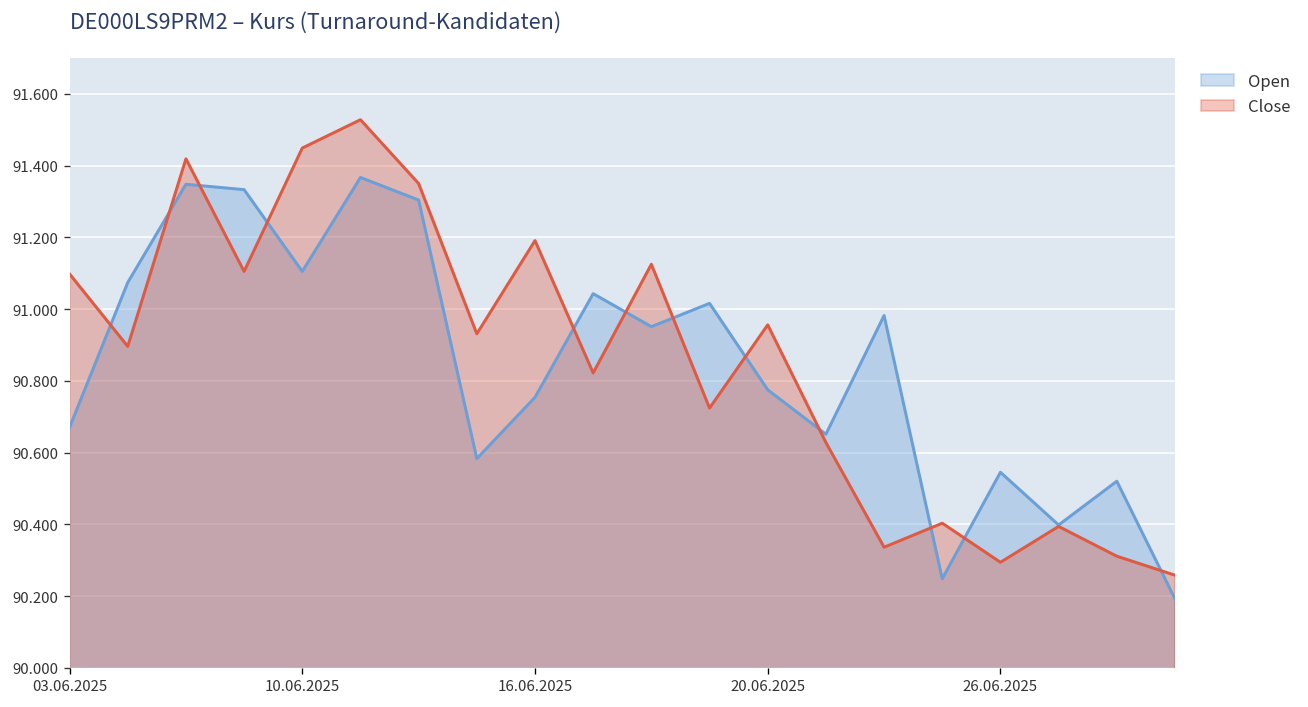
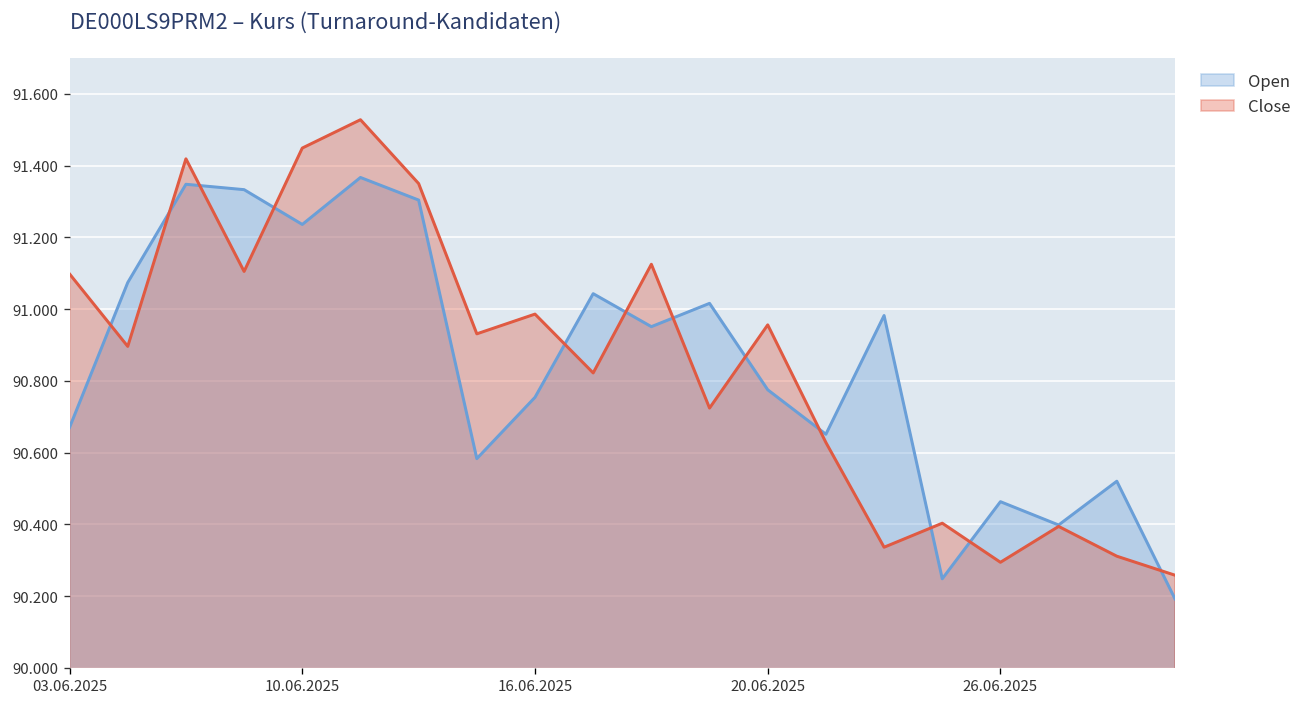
  {
    "Open": {
      "03.06.2025": 90.67,
-     "10.06.2025": 91.11,
+     "10.06.2025": 91.24,
      "16.06.2025": 90.75,
      "20.06.2025": 90.78,
-     "26.06.2025": 90.55
+     "26.06.2025": 90.46
    },
    "Close": {
      "03.06.2025": 91.10,
      "10.06.2025": 91.45,
-     "16.06.2025": 91.19,
+     "16.06.2025": 90.99,
      "20.06.2025": 90.96,
      "26.06.2025": 90.29
    }
  }
